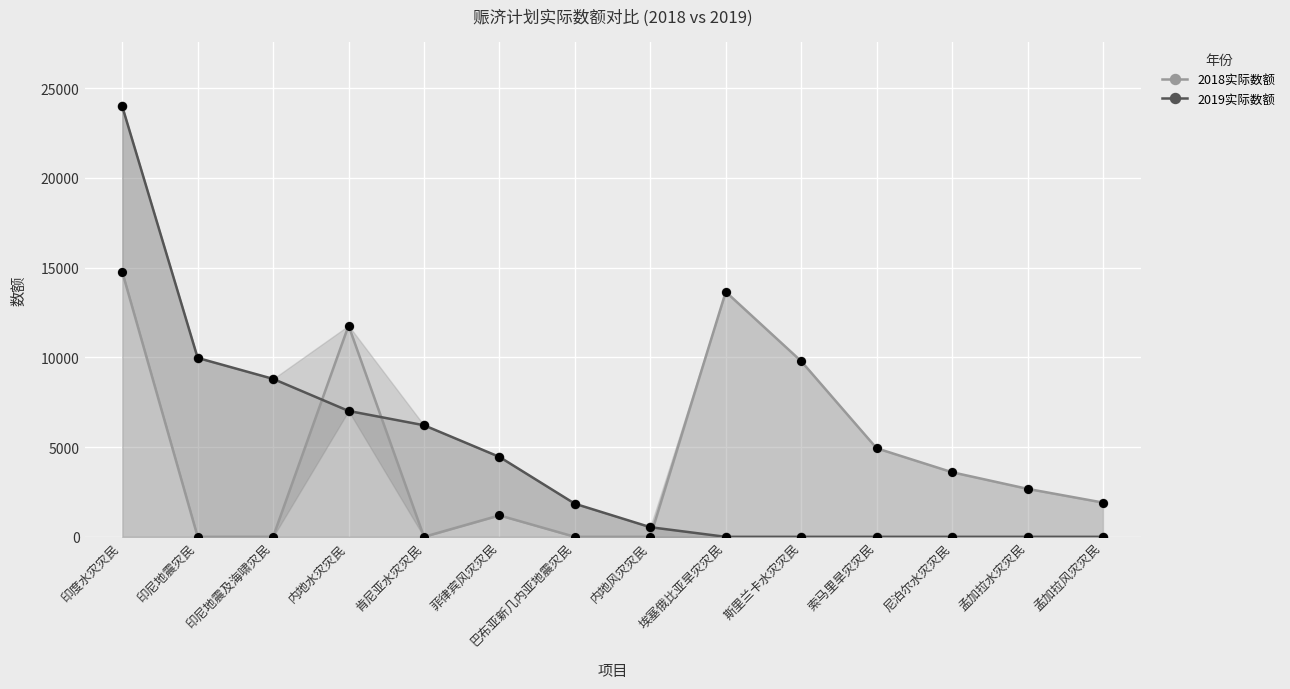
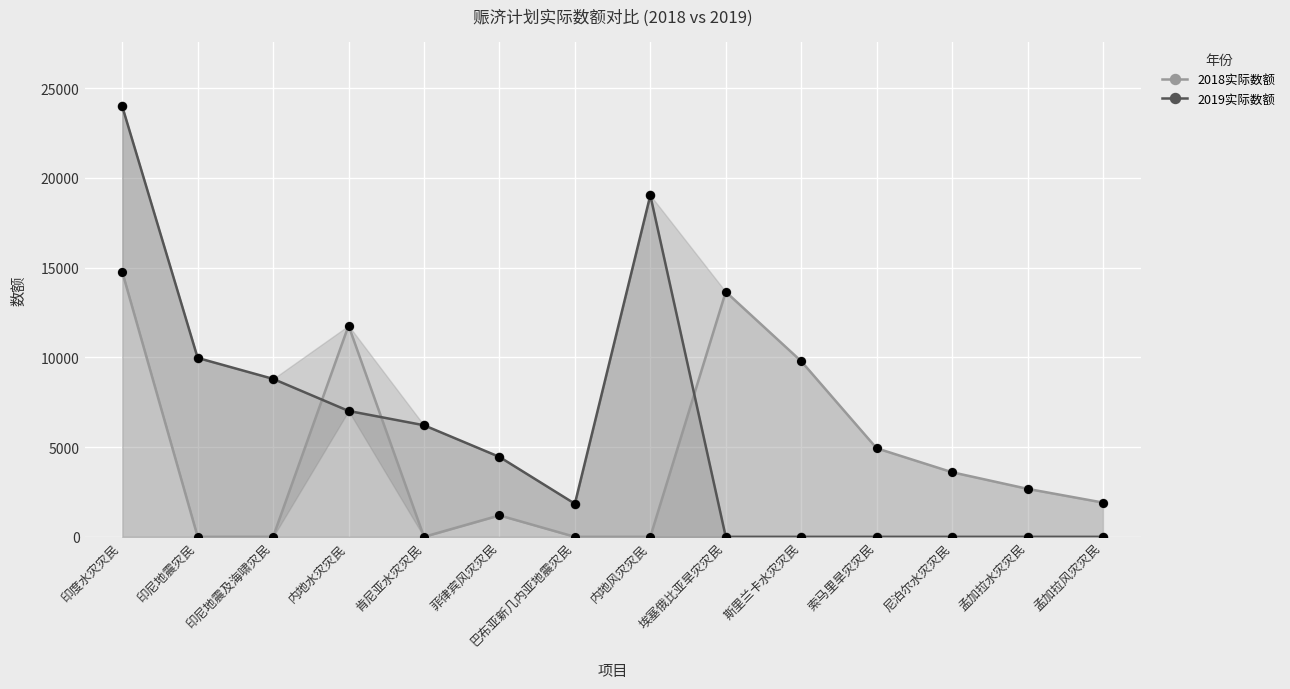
  {
    "2019实际数额": {
      "内地水灾灾民": 7000,
-     "内地风灾灾民": 500,
+     "内地风灾灾民": 19000,
      "埃塞俄比亚旱灾灾民": 0,
      "斯里兰卡水灾灾民": 0,
      "索马里旱灾灾民": 0,
      "尼泊尔水灾灾民": 0,
      "孟加拉水灾灾民": 0,
      "孟加拉风灾灾民": 0
    }
  }
